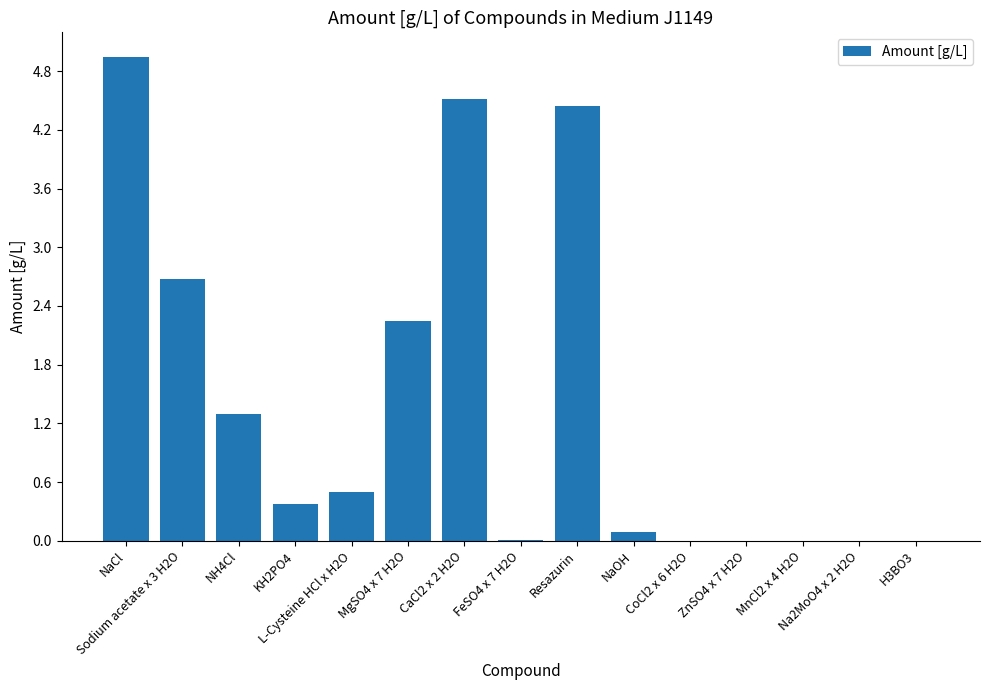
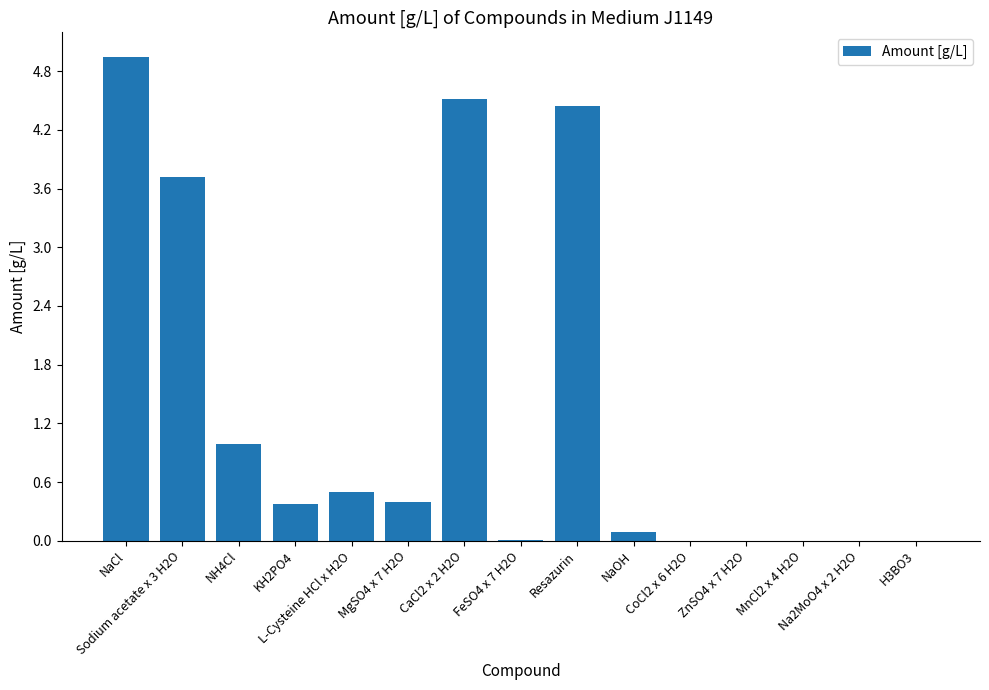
  {
    "NaCl": 5.0,
-   "Sodium acetate x 3 H2O": 2.7,
-   "NH4Cl": 1.3,
+   "Sodium acetate x 3 H2O": 3.7,
+   "NH4Cl": 1.0,
    "KH2PO4": 0.4,
    "L-Cysteine HCl x H2O": 0.5,
-   "MgSO4 x 7 H2O": 2.2,
+   "MgSO4 x 7 H2O": 0.4,
    "CaCl2 x 2 H2O": 4.5,
    "Resazurin": 4.4,
    "NaOH": 0.1
  }
